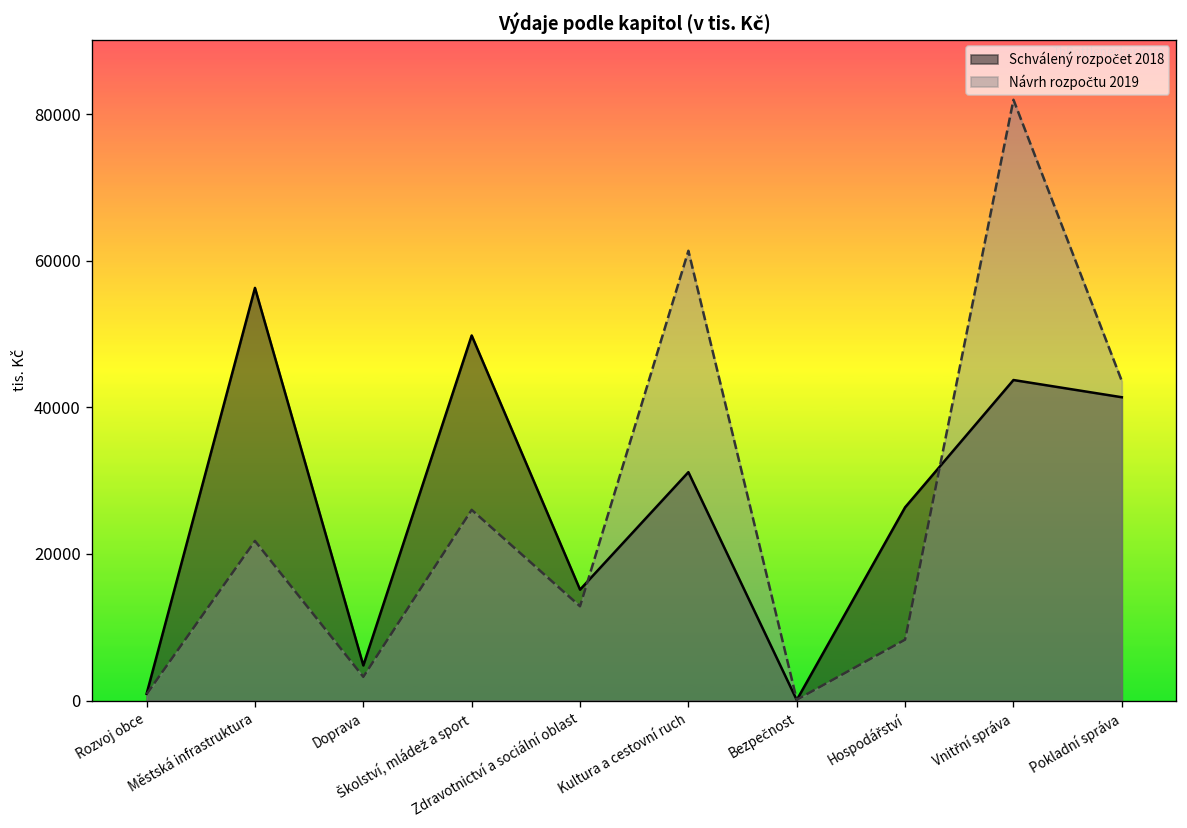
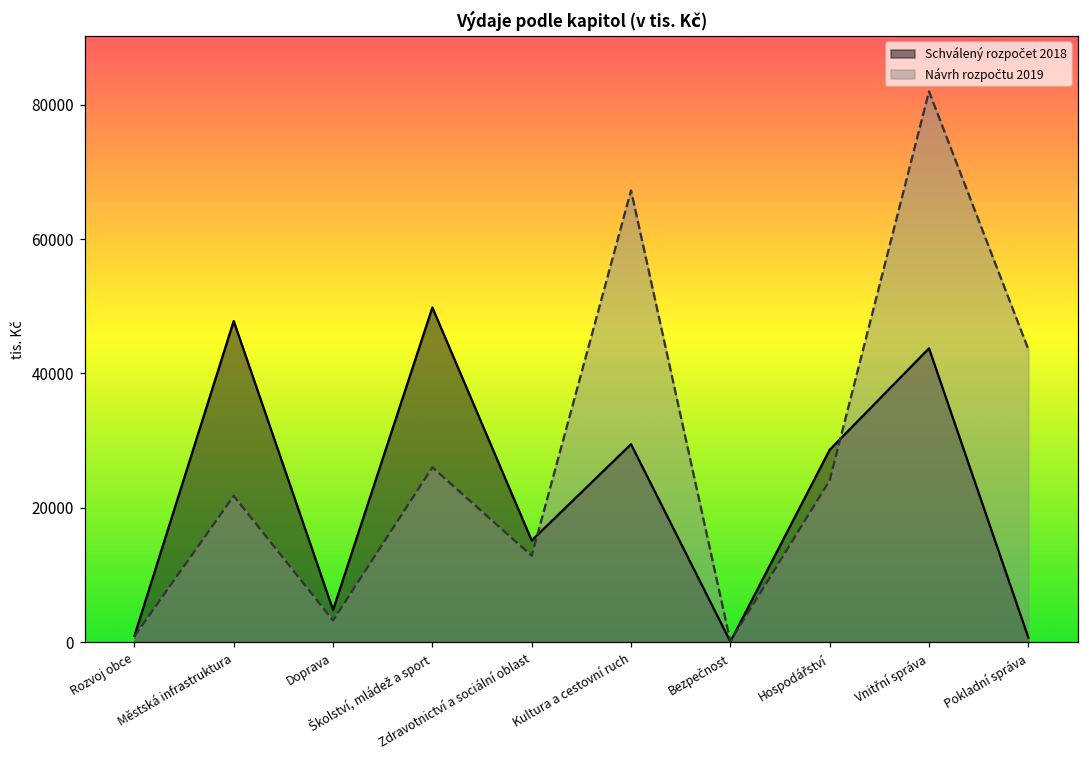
  {
    "Schválený rozpočet 2018": {
-     "Městská infrastruktura": 56000,
+     "Městská infrastruktura": 48000,
      "Doprava": 5000,
      "Školství, mládež a sport": 50000,
      "Zdravotnictví a sociální oblast": 15000,
-     "Kultura a cestovní ruch": 31000,
-     "Hospodářství": 26000,
+     "Kultura a cestovní ruch": 29000,
+     "Hospodářství": 29000,
      "Vnitřní správa": 44000,
-     "Pokladní správa": 41000
+     "Pokladní správa": 1000
    },
    "Návrh rozpočtu 2019": {
      "Městská infrastruktura": 22000,
      "Doprava": 3000,
      "Školství, mládež a sport": 26000,
      "Zdravotnictví a sociální oblast": 13000,
-     "Kultura a cestovní ruch": 61000,
-     "Hospodářství": 8000,
+     "Kultura a cestovní ruch": 67000,
+     "Hospodářství": 24000,
      "Vnitřní správa": 82000,
      "Pokladní správa": 44000
    }
  }
